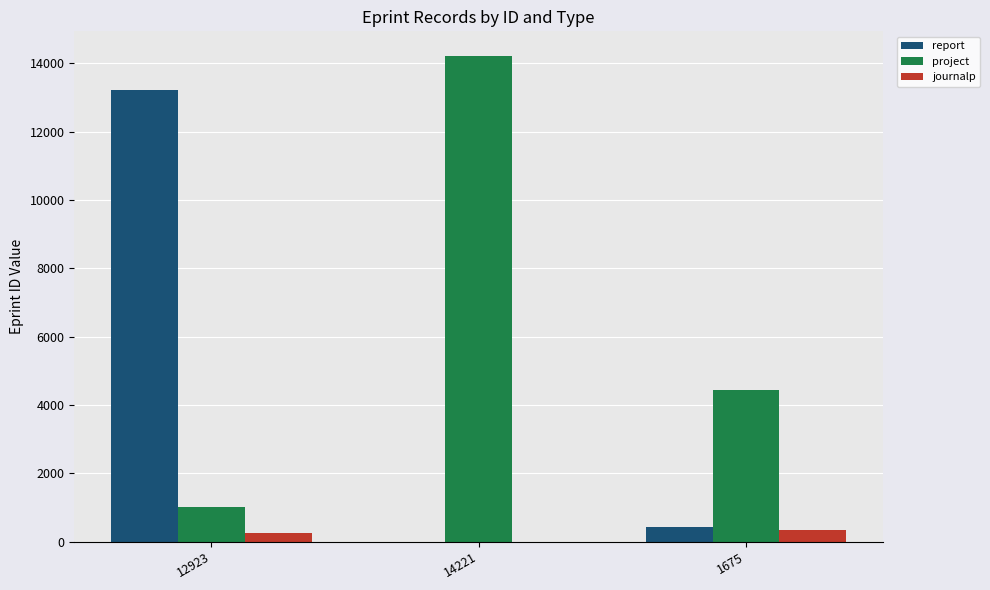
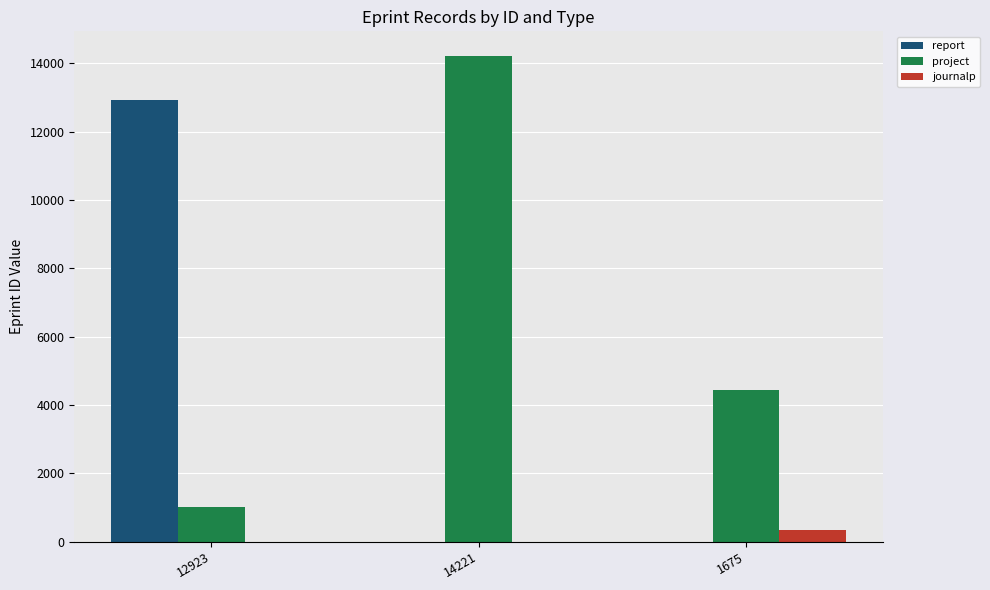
  {
    "report": {
-     "12923": 13200,
+     "12923": 12900,
      "14221": 0,
-     "1675": 400
+     "1675": 0
    },
    "project": {
      "12923": 1000,
      "14221": 14200,
      "1675": 4400
    },
    "journalp": {
-     "12923": 200,
+     "12923": 0,
      "14221": 0,
      "1675": 300
    }
  }
